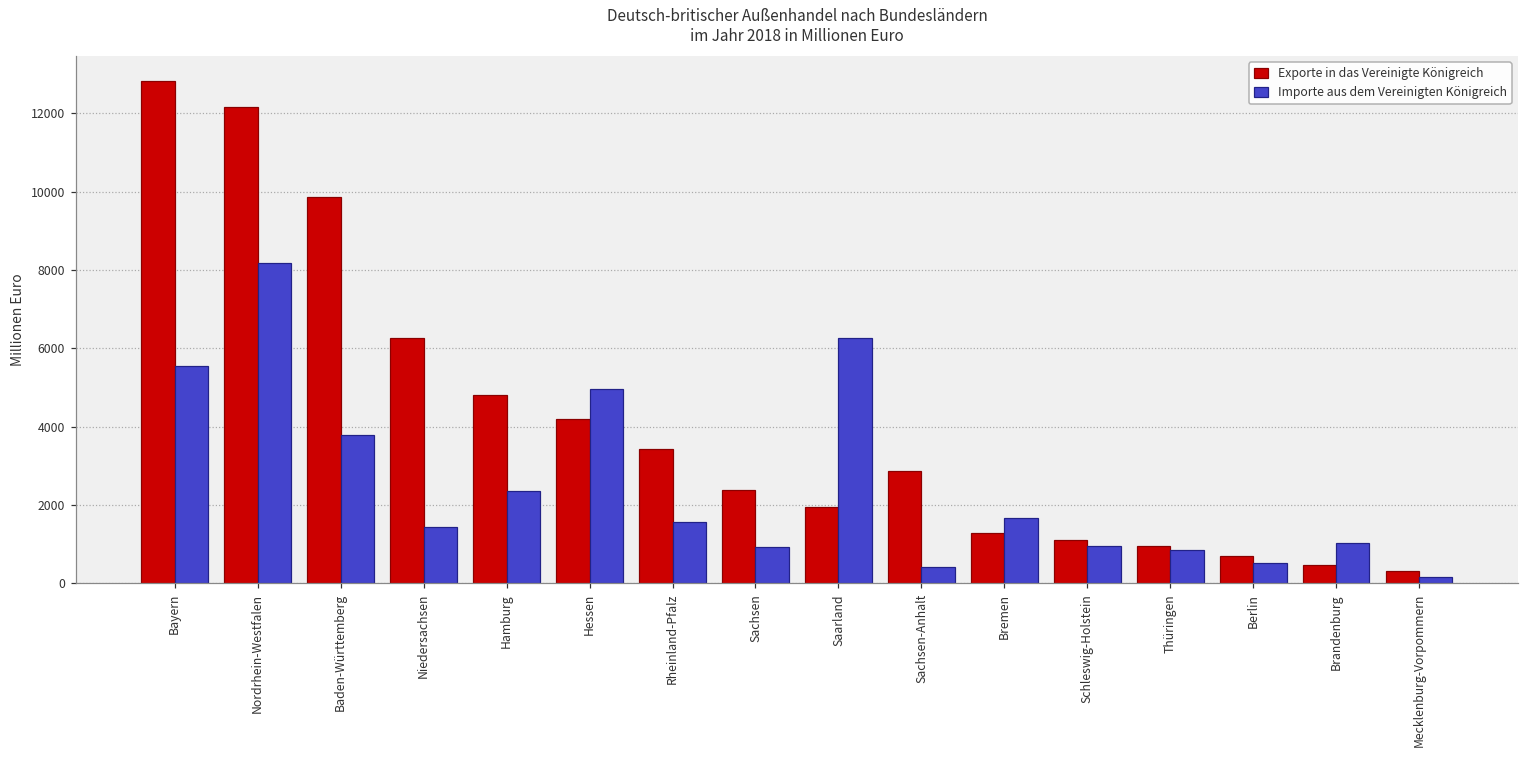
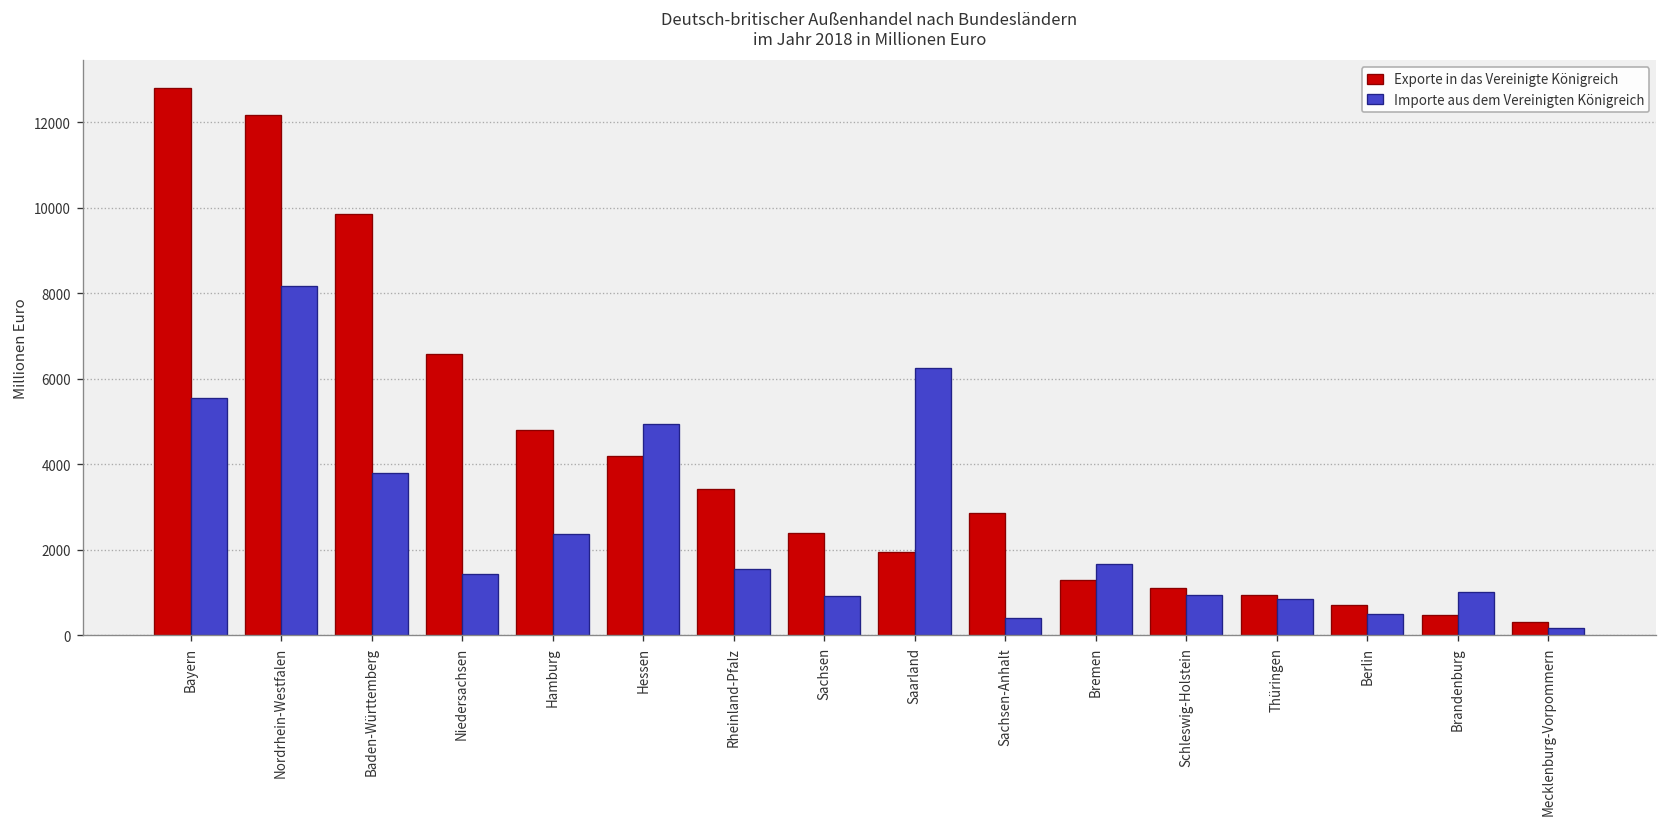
  {
    "Exporte in das Vereinigte Königreich": {
      "Bayern": 12800,
      "Nordrhein-Westfalen": 12200,
      "Baden-Württemberg": 9800,
-     "Niedersachsen": 6300,
+     "Niedersachsen": 6600,
      "Hamburg": 4800,
      "Hessen": 4200,
      "Rheinland-Pfalz": 3400,
      "Sachsen": 2400,
      "Saarland": 2000,
      "Sachsen-Anhalt": 2900,
      "Bremen": 1300,
      "Schleswig-Holstein": 1100,
      "Thüringen": 900,
      "Berlin": 700,
      "Brandenburg": 500,
      "Mecklenburg-Vorpommern": 300
    },
    "Importe aus dem Vereinigten Königreich": {
      "Bayern": 5500,
      "Nordrhein-Westfalen": 8200,
      "Baden-Württemberg": 3800,
      "Niedersachsen": 1400,
      "Hamburg": 2400,
      "Hessen": 5000,
      "Rheinland-Pfalz": 1600,
      "Sachsen": 900,
      "Saarland": 6300,
      "Sachsen-Anhalt": 400,
      "Bremen": 1700,
      "Schleswig-Holstein": 900,
      "Thüringen": 900,
      "Berlin": 500,
      "Brandenburg": 1000,
      "Mecklenburg-Vorpommern": 200
    }
  }
